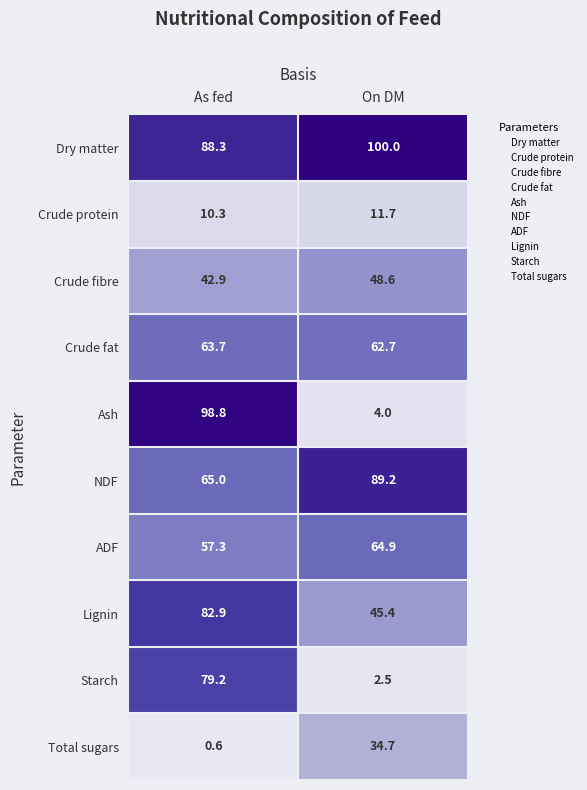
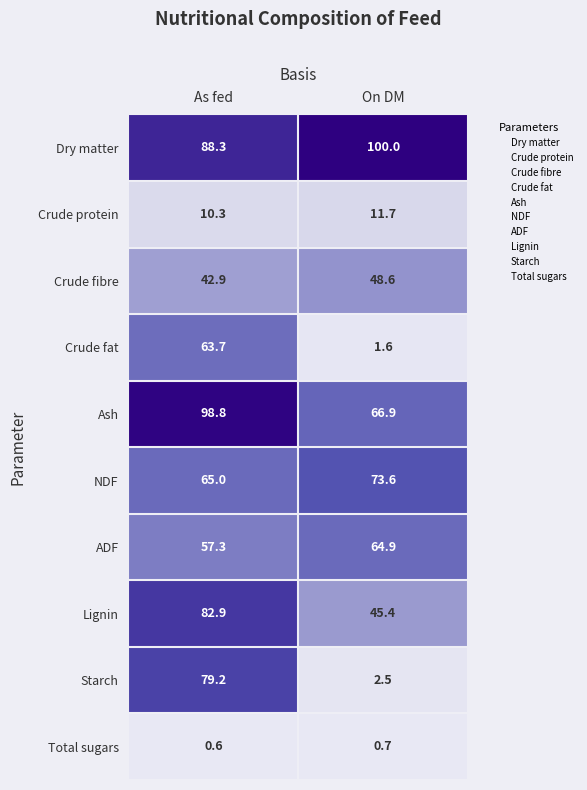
  {
    "Dry matter": {
      "As fed": 88.3,
      "On DM": 100.0
    },
    "Crude protein": {
      "As fed": 10.3,
      "On DM": 11.7
    },
    "Crude fibre": {
      "As fed": 42.9,
      "On DM": 48.6
    },
    "Crude fat": {
      "As fed": 63.7,
-     "On DM": 62.7
+     "On DM": 1.6
    },
    "Ash": {
      "As fed": 98.8,
-     "On DM": 4.0
+     "On DM": 66.9
    },
    "NDF": {
      "As fed": 65.0,
-     "On DM": 89.2
+     "On DM": 73.6
    },
    "ADF": {
      "As fed": 57.3,
      "On DM": 64.9
    },
    "Lignin": {
      "As fed": 82.9,
      "On DM": 45.4
    },
    "Starch": {
      "As fed": 79.2,
      "On DM": 2.5
    },
    "Total sugars": {
      "As fed": 0.6,
-     "On DM": 34.7
+     "On DM": 0.7
    }
  }
